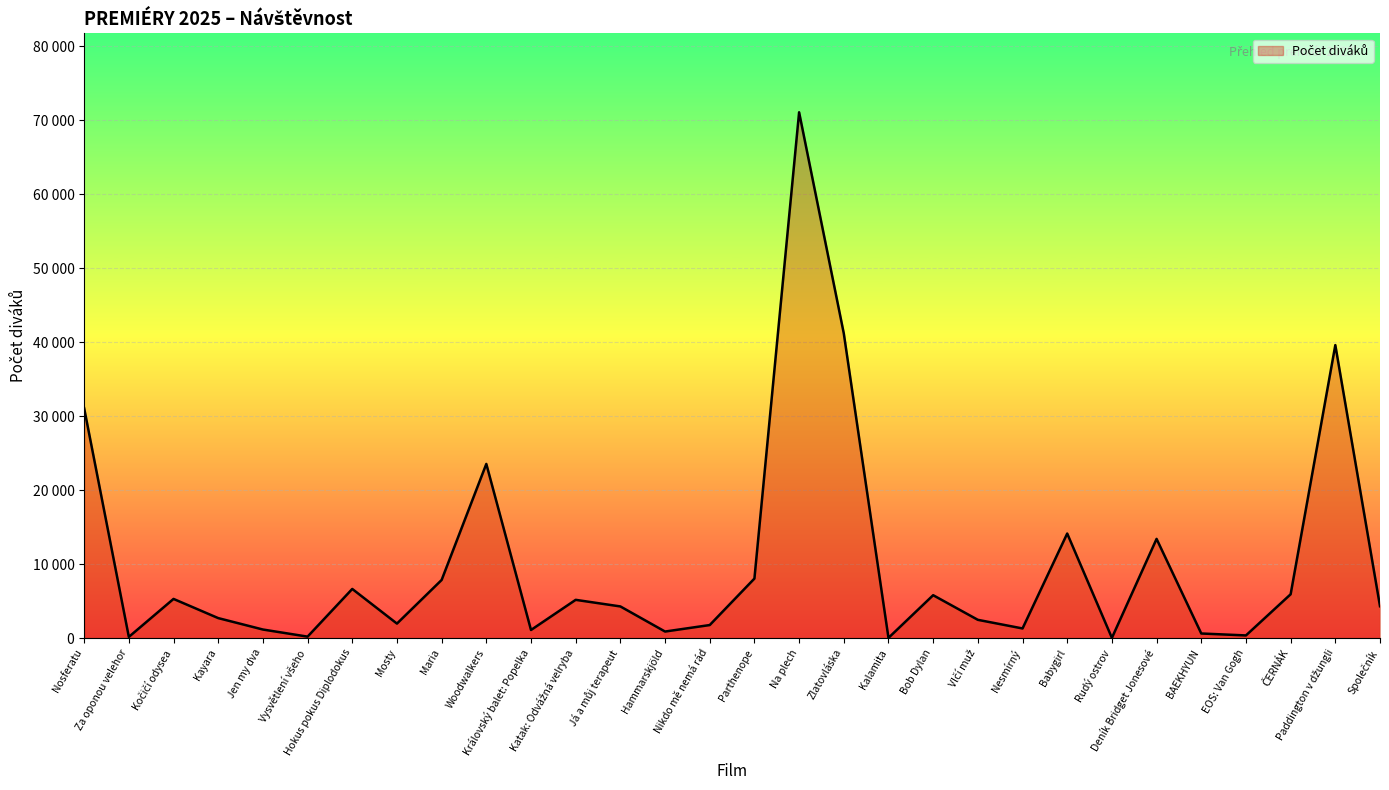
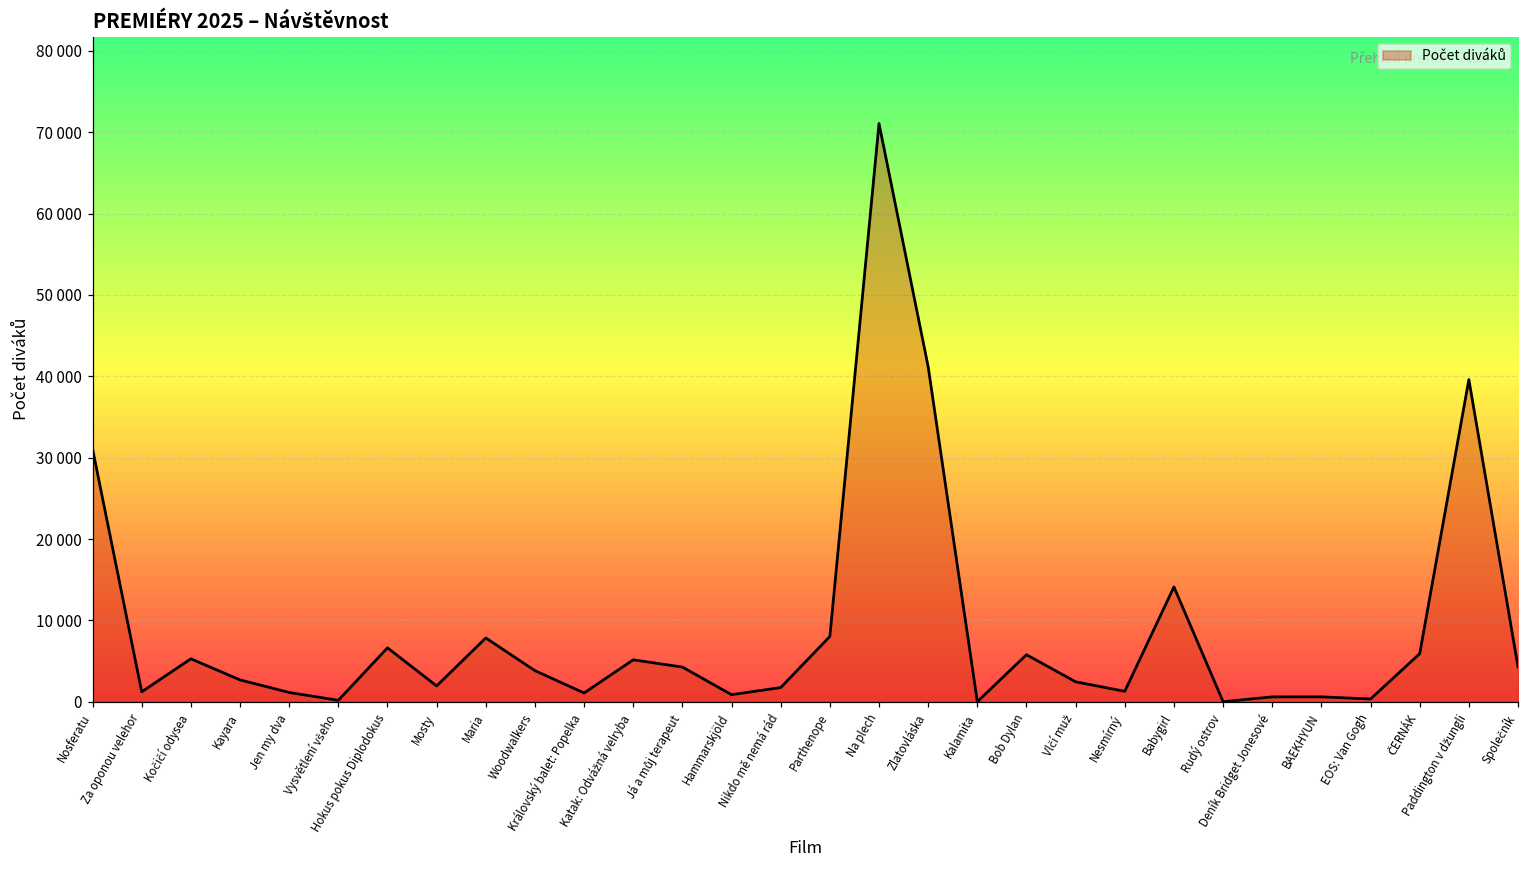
  {
    "Nosferatu": 31000,
-   "Za oponou velehor": 0,
+   "Za oponou velehor": 1000,
    "Kočičí odysea": 5000,
    "Kayara": 3000,
    "Jen my dva": 1000,
    "Vysvětlení všeho": 0,
    "Hokus pokus Diplodokus": 7000,
    "Mosty": 2000,
    "Maria": 8000,
-   "Woodwalkers": 24000,
+   "Woodwalkers": 4000,
    "Královský balet: Popelka": 1000,
    "Katak: Odvážná velryba": 5000,
    "Já a můj terapeut": 4000,
    "Hammarskjöld": 1000,
    "Nikdo mě nemá rád": 2000,
    "Parthenope": 8000,
    "Na plech": 71000,
    "Zlatovláska": 41000,
    "Kalamita": 0,
    "Bob Dylan": 6000,
    "Vlčí muž": 2000,
    "Nesmírný": 1000,
    "Babygirl": 14000,
    "Rudý ostrov": 0,
-   "Deník Bridget Jonesové": 13000,
+   "Deník Bridget Jonesové": 1000,
    "BAEKHYUN": 1000,
    "EOS: Van Gogh": 0,
    "ČERNÁK": 6000,
    "Paddington v džungli": 40000,
    "Společník": 4000
  }
